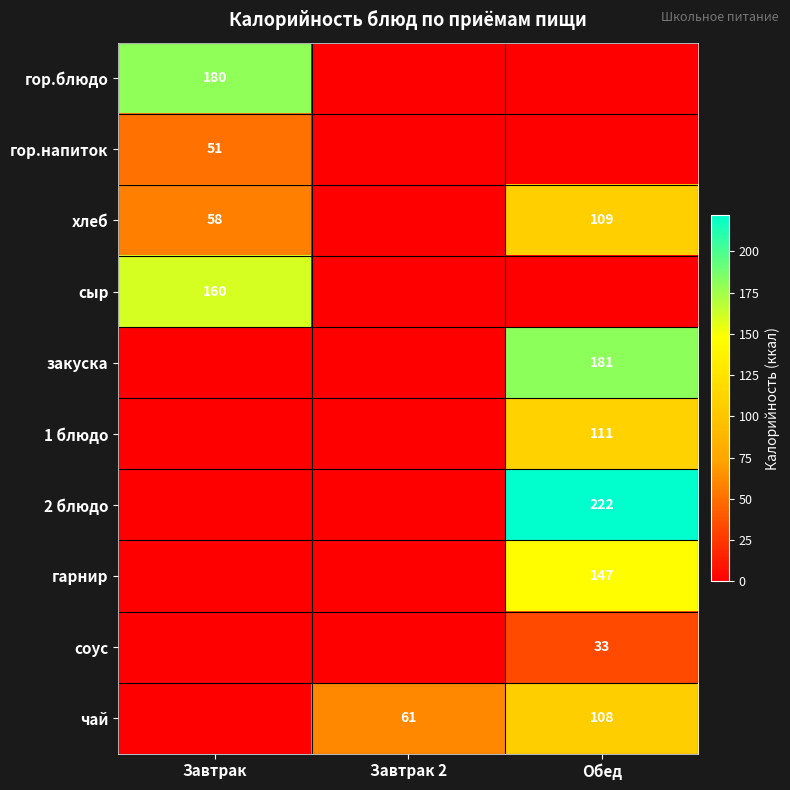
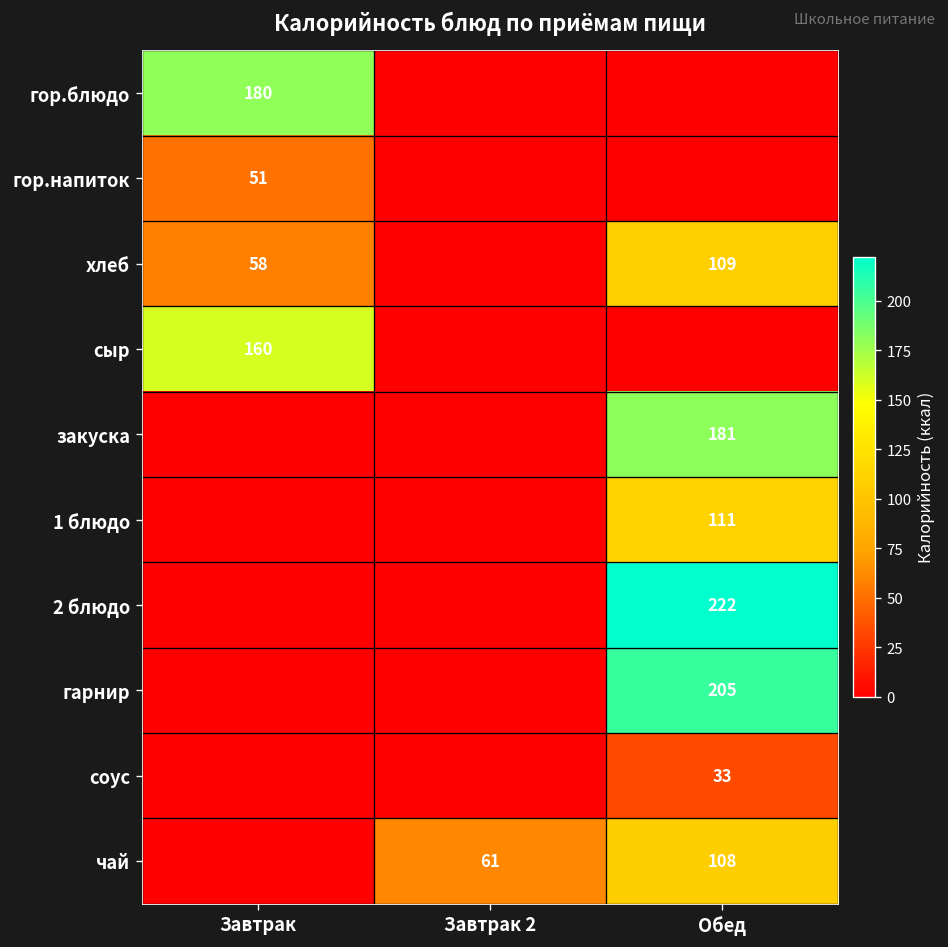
  {
    "гор.блюдо": {
      "Завтрак": 180
    },
    "гор.напиток": {
      "Завтрак": 51
    },
    "хлеб": {
      "Завтрак": 58,
      "Обед": 109
    },
    "сыр": {
      "Завтрак": 160
    },
    "закуска": {
      "Обед": 181
    },
    "1 блюдо": {
      "Обед": 111
    },
    "2 блюдо": {
      "Обед": 222
    },
    "гарнир": {
-     "Обед": 147
+     "Обед": 205
    },
    "соус": {
      "Обед": 33
    },
    "чай": {
      "Завтрак 2": 61,
      "Обед": 108
    }
  }
